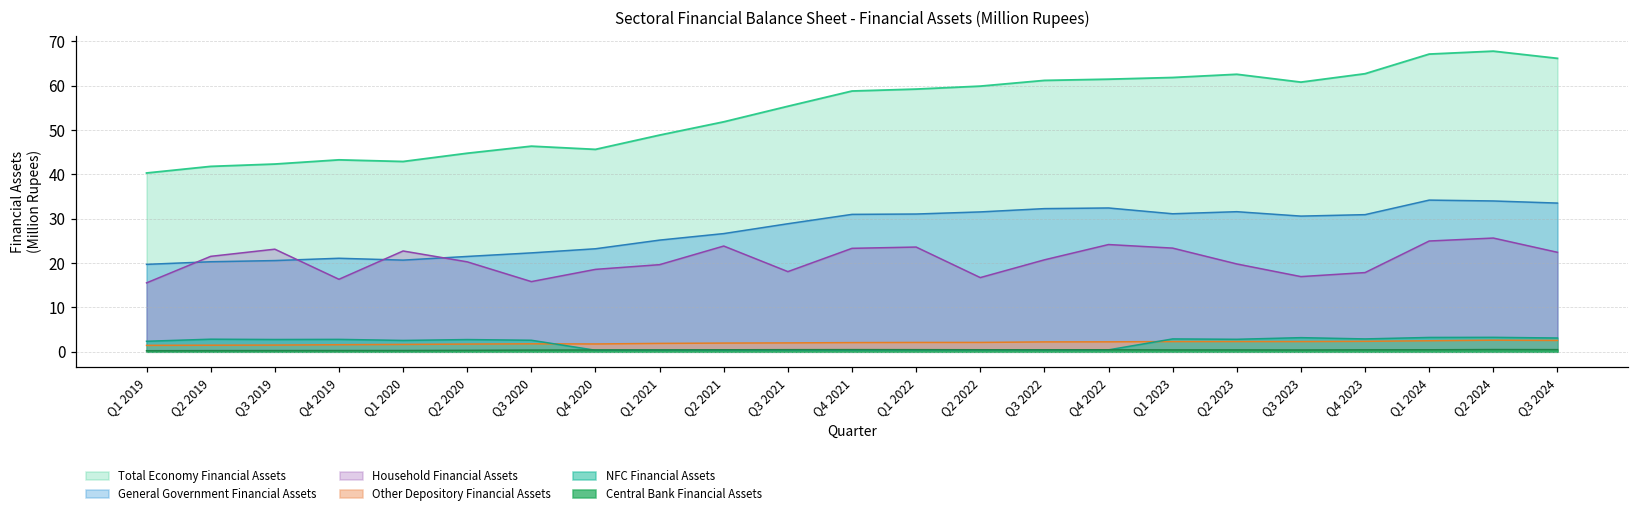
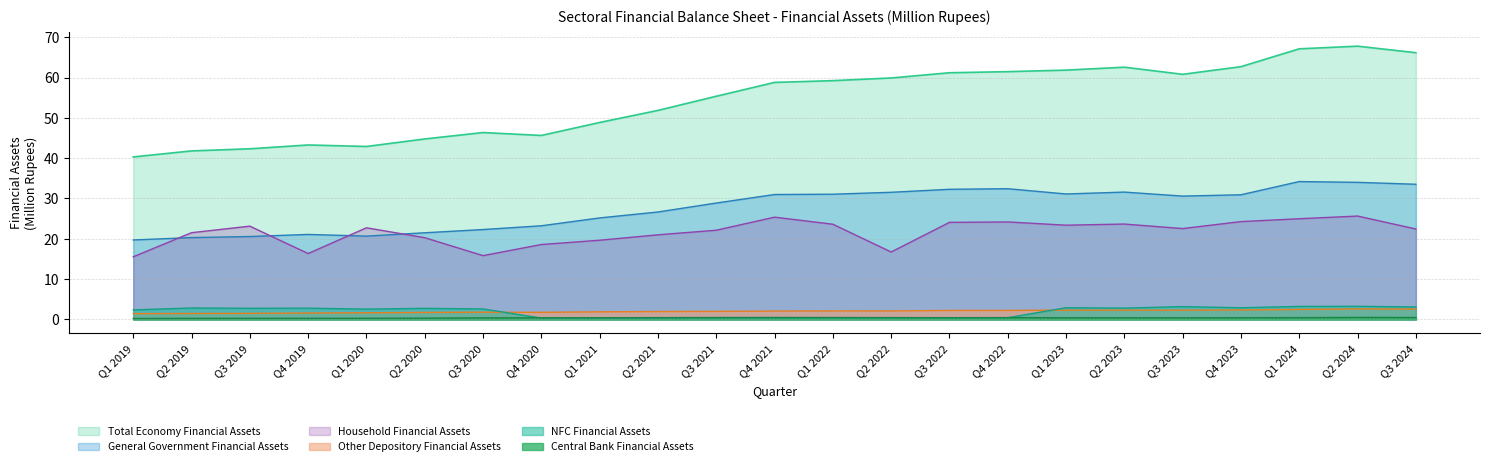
  {
    "Household Financial Assets": {
      "Q1 2019": 16,
      "Q2 2019": 22,
      "Q3 2019": 23,
      "Q4 2019": 16,
      "Q1 2020": 23,
      "Q2 2020": 20,
      "Q3 2020": 16,
      "Q4 2020": 19,
      "Q1 2021": 20,
-     "Q2 2021": 24,
-     "Q3 2021": 18,
-     "Q4 2021": 23,
+     "Q2 2021": 21,
+     "Q3 2021": 22,
+     "Q4 2021": 25,
      "Q1 2022": 24,
      "Q2 2022": 17,
-     "Q3 2022": 21,
+     "Q3 2022": 24,
      "Q4 2022": 24,
      "Q1 2023": 23,
-     "Q2 2023": 20,
-     "Q3 2023": 17,
-     "Q4 2023": 18,
+     "Q2 2023": 24,
+     "Q3 2023": 23,
+     "Q4 2023": 24,
      "Q1 2024": 25,
      "Q2 2024": 26,
      "Q3 2024": 22
    },
    "Other Depository Financial Assets": {
      "Q1 2019": 1,
      "Q2 2019": 1,
      "Q3 2019": 2,
      "Q4 2019": 2,
      "Q1 2020": 2,
      "Q2 2020": 2,
      "Q3 2020": 2,
      "Q4 2020": 2,
      "Q1 2021": 2,
      "Q2 2021": 2,
      "Q3 2021": 2,
      "Q4 2021": 2,
      "Q1 2022": 2,
      "Q2 2022": 2,
      "Q3 2022": 2,
      "Q4 2022": 2,
      "Q3 2023": 2,
      "Q1 2024": 2,
      "Q2 2024": 3
    }
  }
